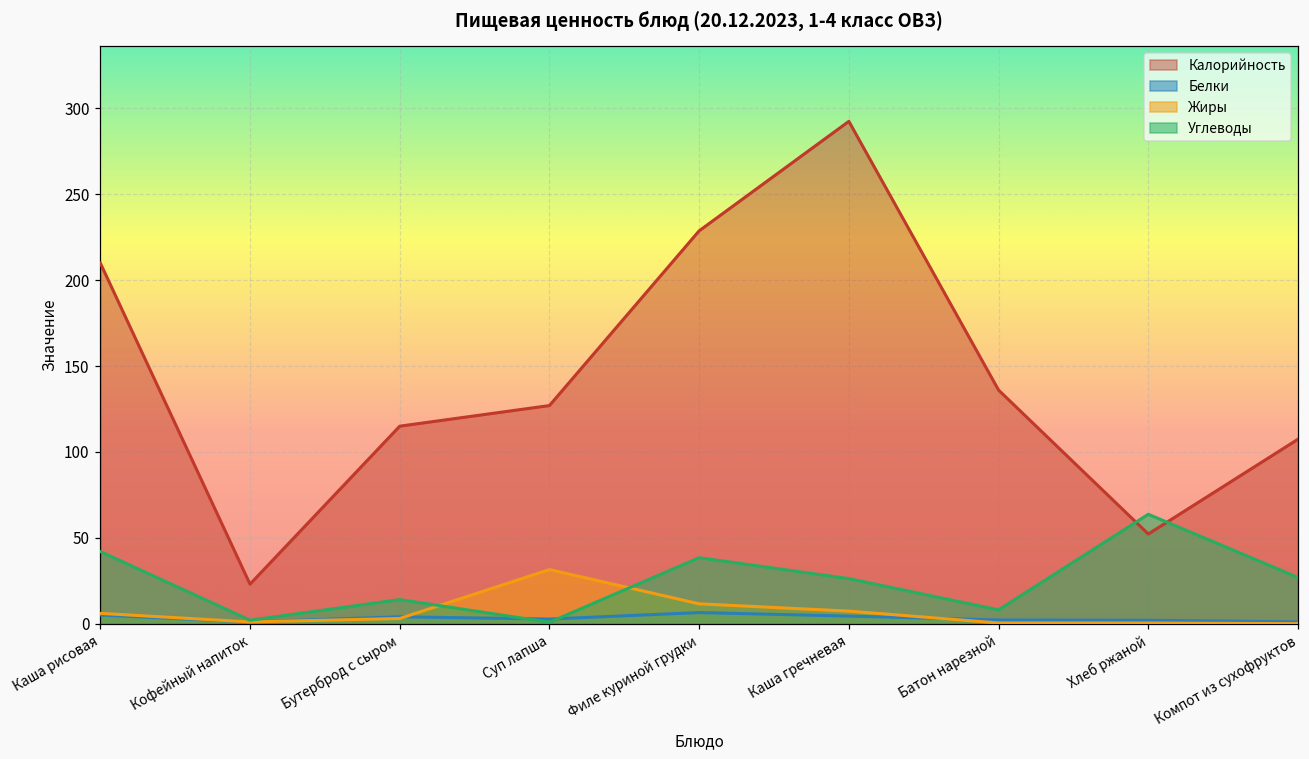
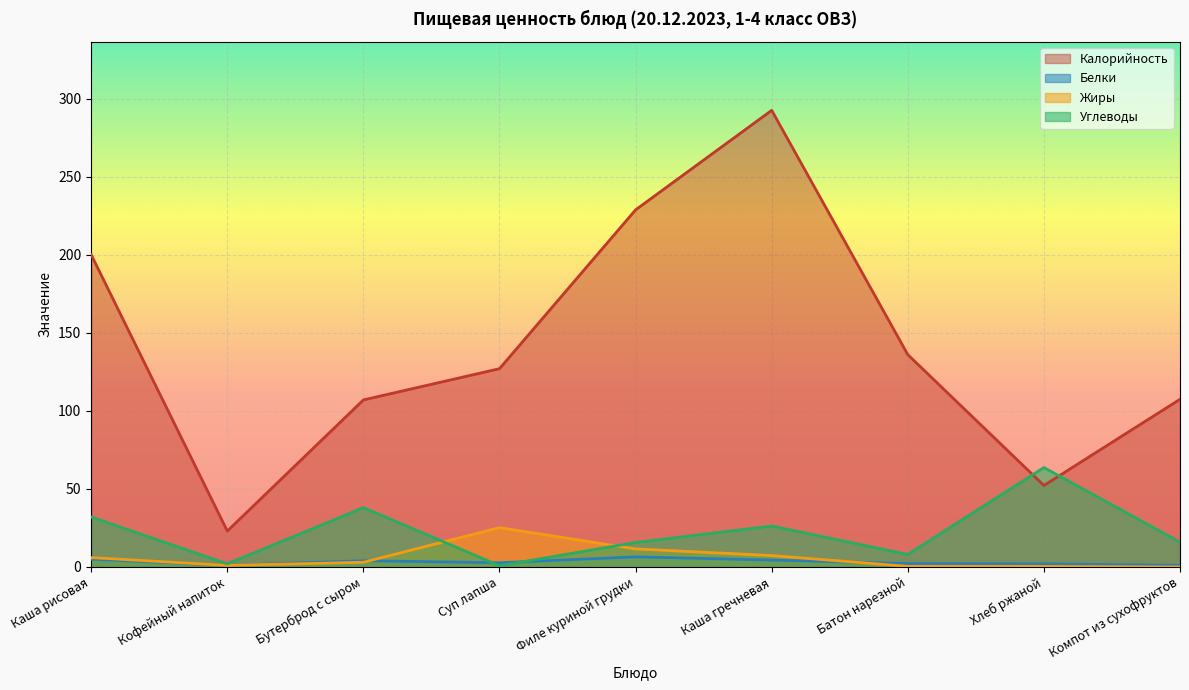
  {
    "Калорийность": {
-     "Каша рисовая": 210,
+     "Каша рисовая": 200,
      "Кофейный напиток": 23,
-     "Бутерброд с сыром": 115,
+     "Бутерброд с сыром": 107,
      "Суп лапша": 127,
      "Филе куриной грудки": 229,
      "Каша гречневая": 293,
      "Батон нарезной": 136,
      "Хлеб ржаной": 52,
      "Компот из сухофруктов": 107
    },
    "Белки": {
      "Суп лапша": 3,
      "Филе куриной грудки": 6,
      "Каша гречневая": 4,
      "Батон нарезной": 2
    },
    "Жиры": {
-     "Суп лапша": 32,
+     "Суп лапша": 25,
      "Филе куриной грудки": 12,
      "Каша гречневая": 7,
      "Батон нарезной": 0
    },
    "Углеводы": {
-     "Каша рисовая": 42,
-     "Бутерброд с сыром": 14,
+     "Каша рисовая": 32,
+     "Бутерброд с сыром": 38,
      "Суп лапша": 1,
-     "Филе куриной грудки": 38,
+     "Филе куриной грудки": 16,
      "Каша гречневая": 26,
      "Батон нарезной": 8,
      "Хлеб ржаной": 64,
-     "Компот из сухофруктов": 27
+     "Компот из сухофруктов": 16
    }
  }
